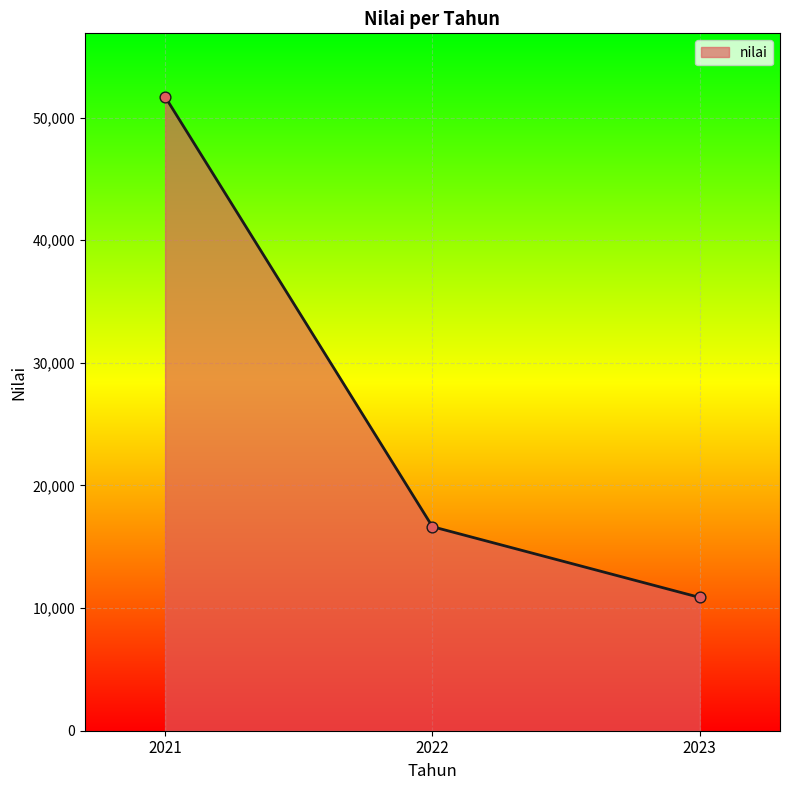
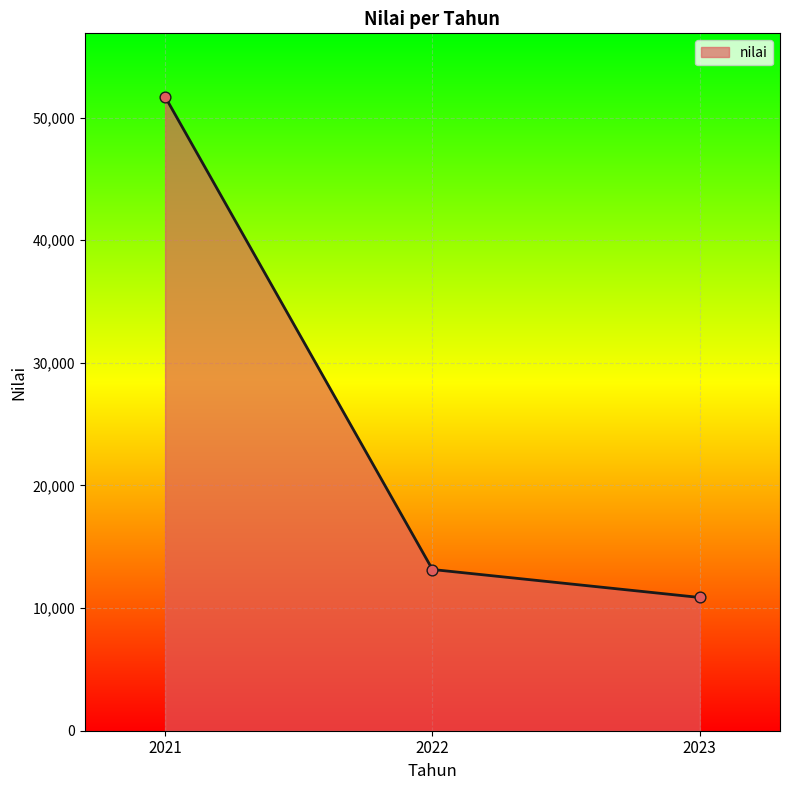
  {
    "2021": "51,700",
-   "2022": "16,600",
+   "2022": "13,100",
    "2023": "10,900"
  }
